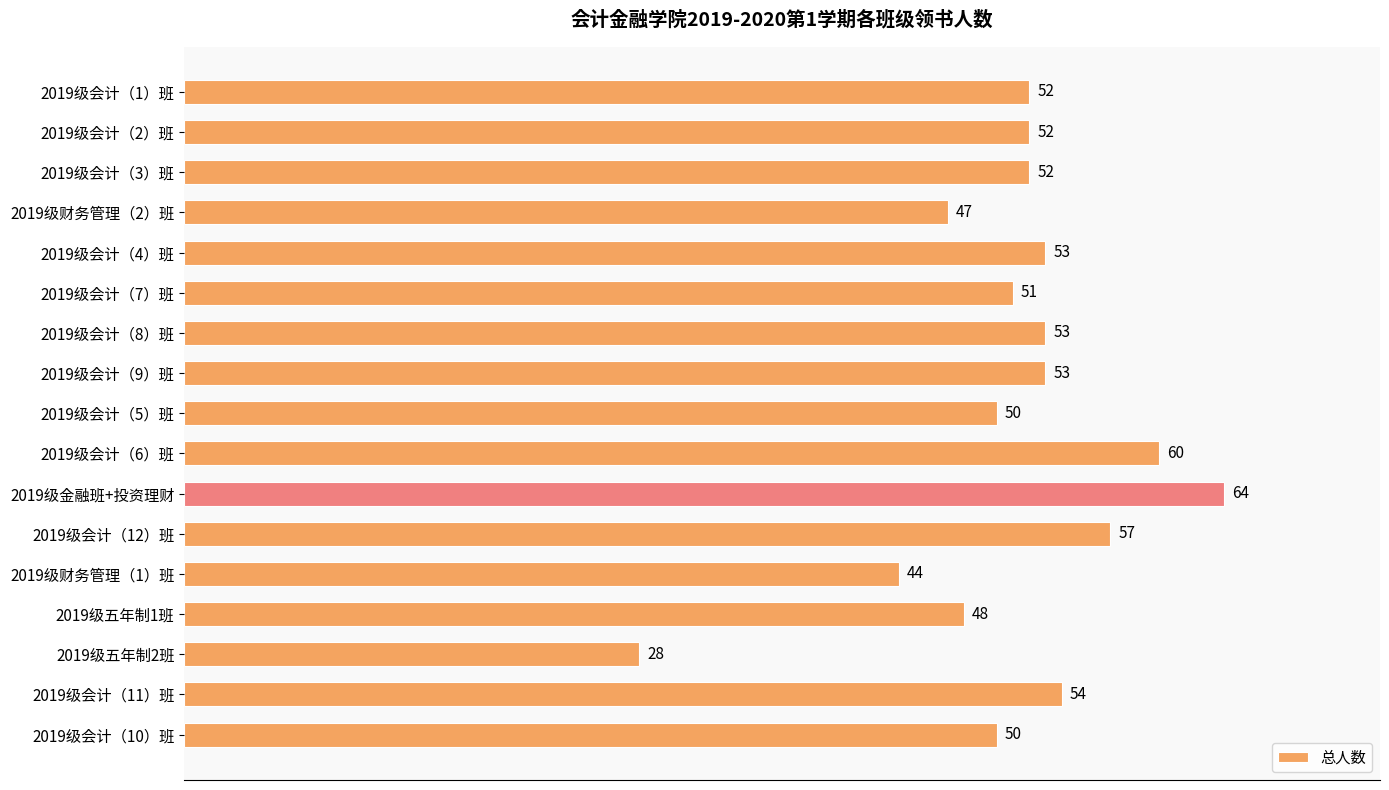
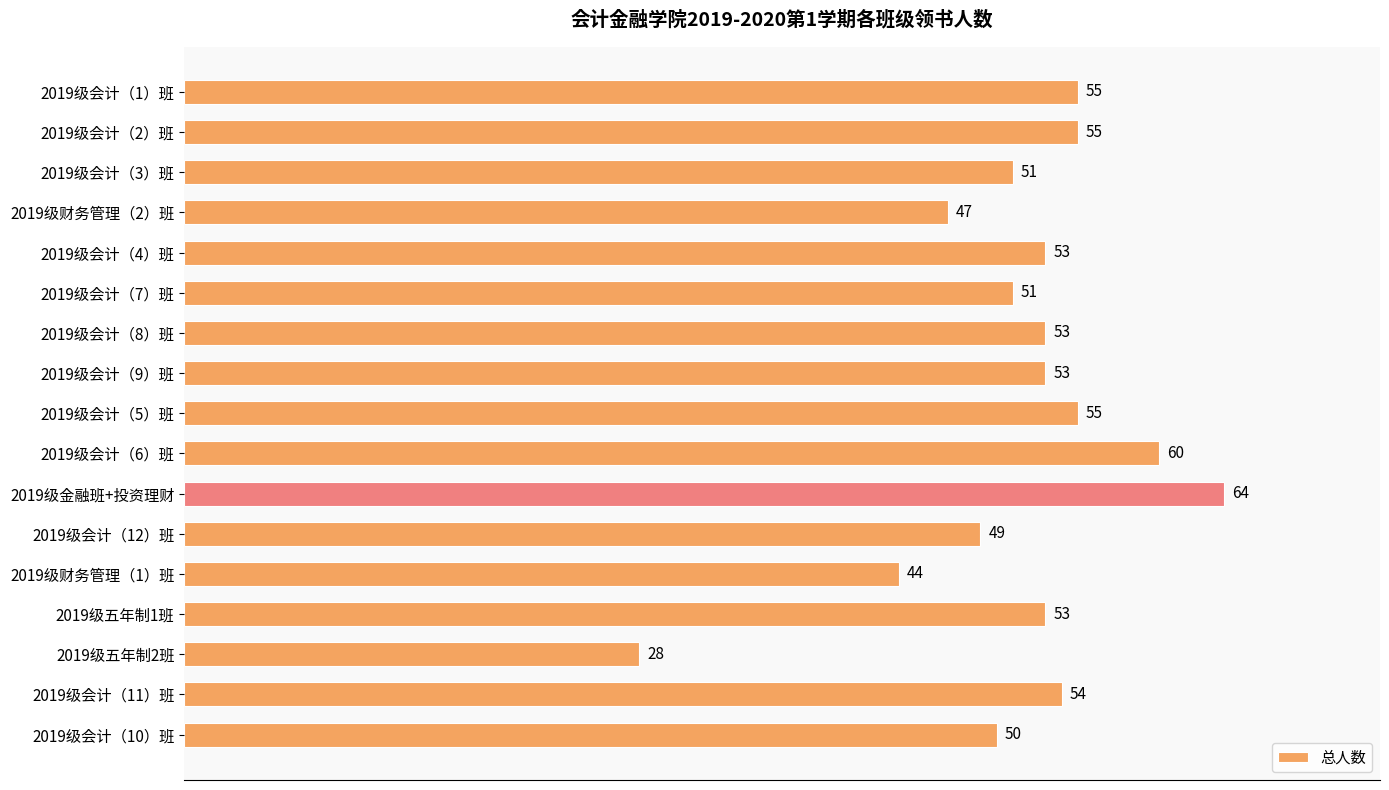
  {
-   "2019级会计（1）班": 52,
-   "2019级会计（2）班": 52,
-   "2019级会计（3）班": 52,
+   "2019级会计（1）班": 55,
+   "2019级会计（2）班": 55,
+   "2019级会计（3）班": 51,
    "2019级财务管理（2）班": 47,
    "2019级会计（4）班": 53,
    "2019级会计（7）班": 51,
    "2019级会计（8）班": 53,
    "2019级会计（9）班": 53,
-   "2019级会计（5）班": 50,
+   "2019级会计（5）班": 55,
    "2019级会计（6）班": 60,
    "2019级金融班+投资理财": 64,
-   "2019级会计（12）班": 57,
+   "2019级会计（12）班": 49,
    "2019级财务管理（1）班": 44,
-   "2019级五年制1班": 48,
+   "2019级五年制1班": 53,
    "2019级五年制2班": 28,
    "2019级会计（11）班": 54,
    "2019级会计（10）班": 50
  }
